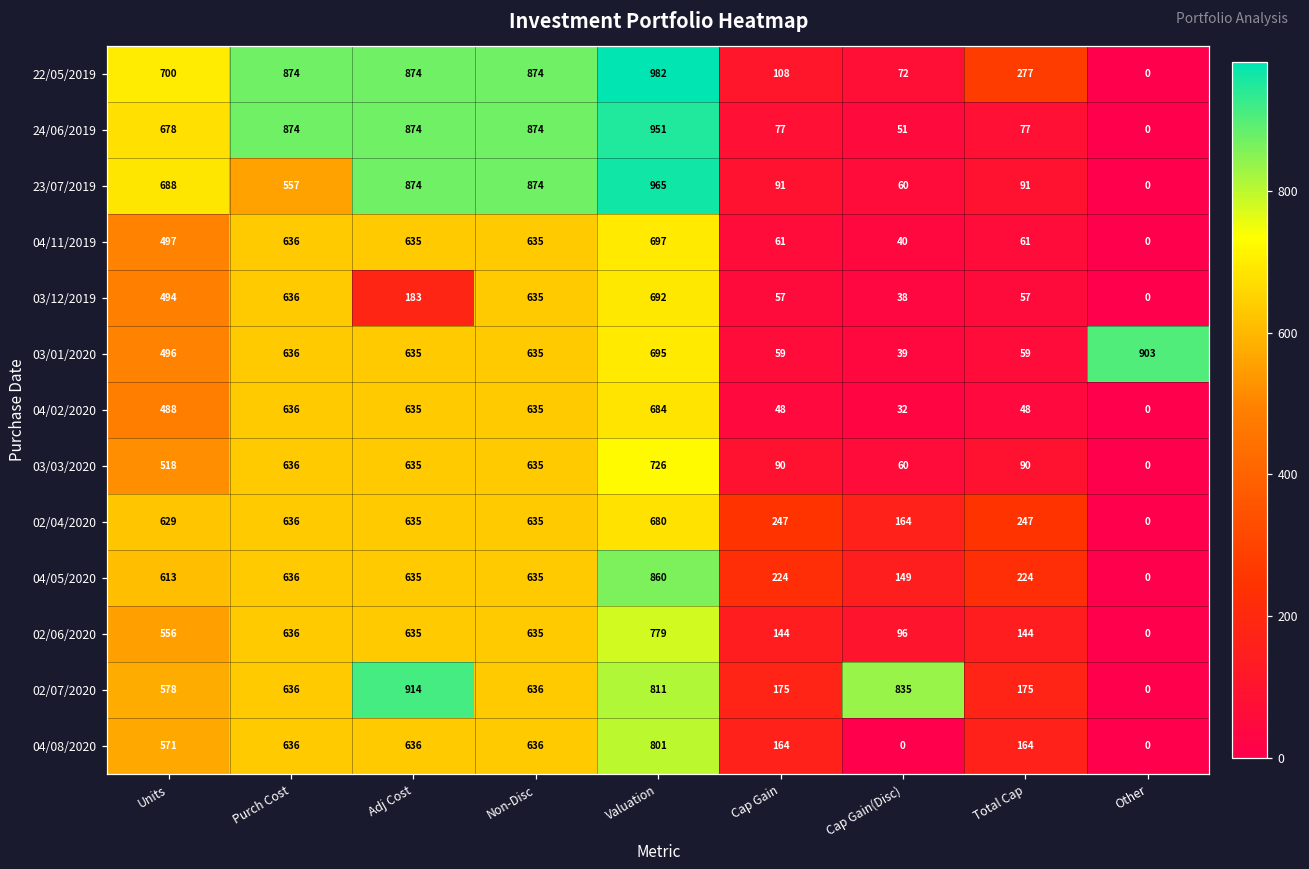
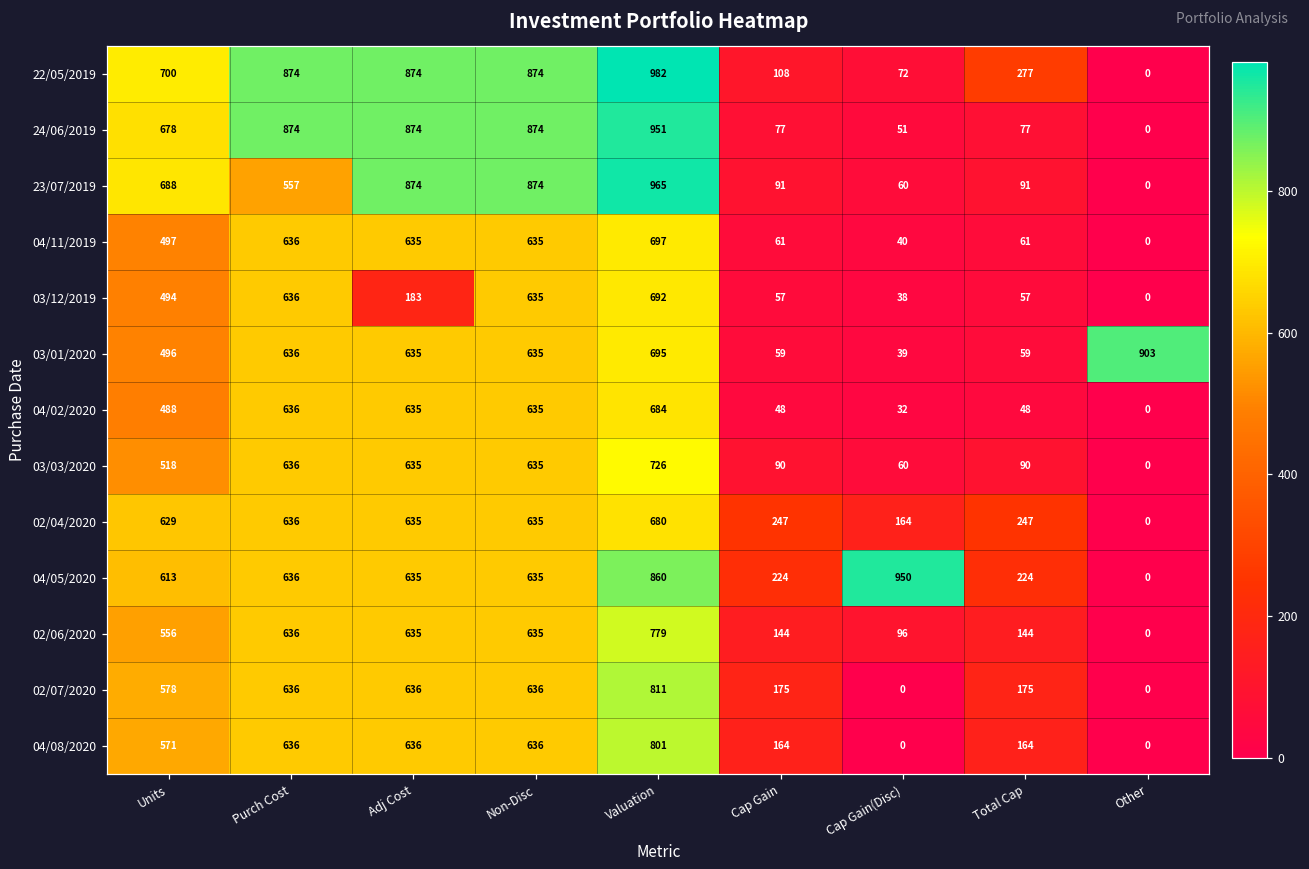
  {
    "22/05/2019": {
      "Units": 700,
      "Purch Cost": 874,
      "Adj Cost": 874,
      "Non-Disc": 874,
      "Valuation": 982,
      "Cap Gain": 108,
      "Cap Gain(Disc)": 72,
      "Total Cap": 277,
      "Other": 0
    },
    "24/06/2019": {
      "Units": 678,
      "Purch Cost": 874,
      "Adj Cost": 874,
      "Non-Disc": 874,
      "Valuation": 951,
      "Cap Gain": 77,
      "Cap Gain(Disc)": 51,
      "Total Cap": 77,
      "Other": 0
    },
    "23/07/2019": {
      "Units": 688,
      "Purch Cost": 557,
      "Adj Cost": 874,
      "Non-Disc": 874,
      "Valuation": 965,
      "Cap Gain": 91,
      "Cap Gain(Disc)": 60,
      "Total Cap": 91,
      "Other": 0
    },
    "04/11/2019": {
      "Units": 497,
      "Purch Cost": 636,
      "Adj Cost": 635,
      "Non-Disc": 635,
      "Valuation": 697,
      "Cap Gain": 61,
      "Cap Gain(Disc)": 40,
      "Total Cap": 61,
      "Other": 0
    },
    "03/12/2019": {
      "Units": 494,
      "Purch Cost": 636,
      "Adj Cost": 183,
      "Non-Disc": 635,
      "Valuation": 692,
      "Cap Gain": 57,
      "Cap Gain(Disc)": 38,
      "Total Cap": 57,
      "Other": 0
    },
    "03/01/2020": {
      "Units": 496,
      "Purch Cost": 636,
      "Adj Cost": 635,
      "Non-Disc": 635,
      "Valuation": 695,
      "Cap Gain": 59,
      "Cap Gain(Disc)": 39,
      "Total Cap": 59,
      "Other": 903
    },
    "04/02/2020": {
      "Units": 488,
      "Purch Cost": 636,
      "Adj Cost": 635,
      "Non-Disc": 635,
      "Valuation": 684,
      "Cap Gain": 48,
      "Cap Gain(Disc)": 32,
      "Total Cap": 48,
      "Other": 0
    },
    "03/03/2020": {
      "Units": 518,
      "Purch Cost": 636,
      "Adj Cost": 635,
      "Non-Disc": 635,
      "Valuation": 726,
      "Cap Gain": 90,
      "Cap Gain(Disc)": 60,
      "Total Cap": 90,
      "Other": 0
    },
    "02/04/2020": {
      "Units": 629,
      "Purch Cost": 636,
      "Adj Cost": 635,
      "Non-Disc": 635,
      "Valuation": 680,
      "Cap Gain": 247,
      "Cap Gain(Disc)": 164,
      "Total Cap": 247,
      "Other": 0
    },
    "04/05/2020": {
      "Units": 613,
      "Purch Cost": 636,
      "Adj Cost": 635,
      "Non-Disc": 635,
      "Valuation": 860,
      "Cap Gain": 224,
-     "Cap Gain(Disc)": 149,
+     "Cap Gain(Disc)": 950,
      "Total Cap": 224,
      "Other": 0
    },
    "02/06/2020": {
      "Units": 556,
      "Purch Cost": 636,
      "Adj Cost": 635,
      "Non-Disc": 635,
      "Valuation": 779,
      "Cap Gain": 144,
      "Cap Gain(Disc)": 96,
      "Total Cap": 144,
      "Other": 0
    },
    "02/07/2020": {
      "Units": 578,
      "Purch Cost": 636,
-     "Adj Cost": 914,
+     "Adj Cost": 636,
      "Non-Disc": 636,
      "Valuation": 811,
      "Cap Gain": 175,
-     "Cap Gain(Disc)": 835,
+     "Cap Gain(Disc)": 0,
      "Total Cap": 175,
      "Other": 0
    },
    "04/08/2020": {
      "Units": 571,
      "Purch Cost": 636,
      "Adj Cost": 636,
      "Non-Disc": 636,
      "Valuation": 801,
      "Cap Gain": 164,
      "Cap Gain(Disc)": 0,
      "Total Cap": 164,
      "Other": 0
    }
  }
